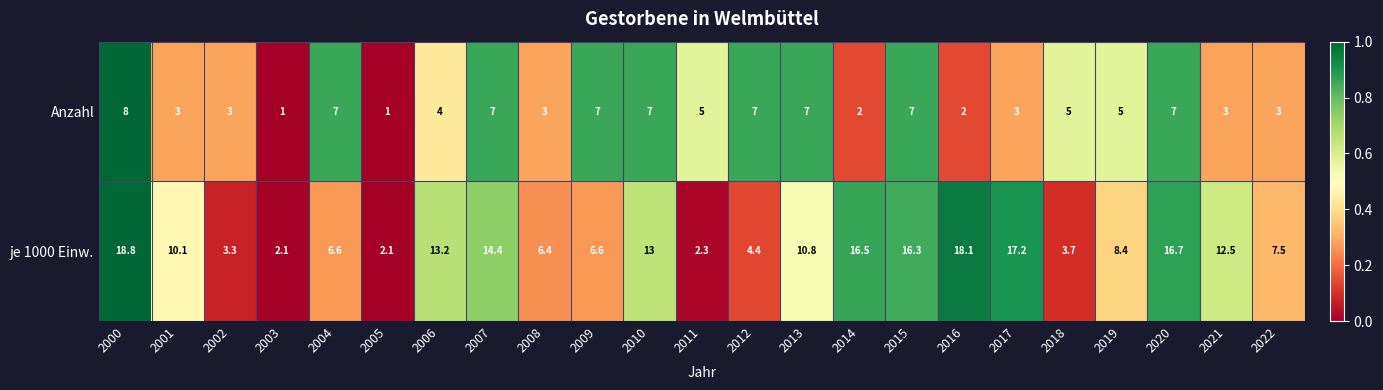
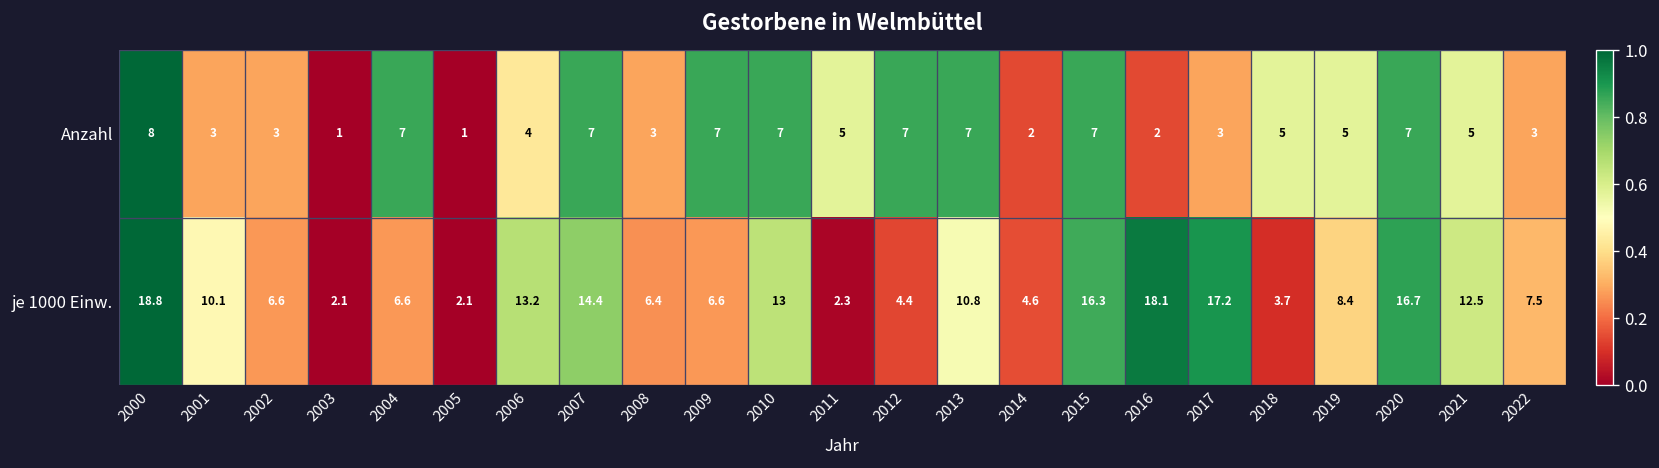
  {
    "Anzahl": {
      "2000": 8,
      "2001": 3,
      "2002": 3,
      "2003": 1,
      "2004": 7,
      "2005": 1,
      "2006": 4,
      "2007": 7,
      "2008": 3,
      "2009": 7,
      "2010": 7,
      "2011": 5,
      "2012": 7,
      "2013": 7,
      "2014": 2,
      "2015": 7,
      "2016": 2,
      "2017": 3,
      "2018": 5,
      "2019": 5,
      "2020": 7,
-     "2021": 3,
+     "2021": 5,
      "2022": 3
    },
    "je 1000 Einw.": {
      "2000": 18.8,
      "2001": 10.1,
-     "2002": 3.3,
+     "2002": 6.6,
      "2003": 2.1,
      "2004": 6.6,
      "2005": 2.1,
      "2006": 13.2,
      "2007": 14.4,
      "2008": 6.4,
      "2009": 6.6,
      "2010": 13,
      "2011": 2.3,
      "2012": 4.4,
      "2013": 10.8,
-     "2014": 16.5,
+     "2014": 4.6,
      "2015": 16.3,
      "2016": 18.1,
      "2017": 17.2,
      "2018": 3.7,
      "2019": 8.4,
      "2020": 16.7,
      "2021": 12.5,
      "2022": 7.5
    }
  }
